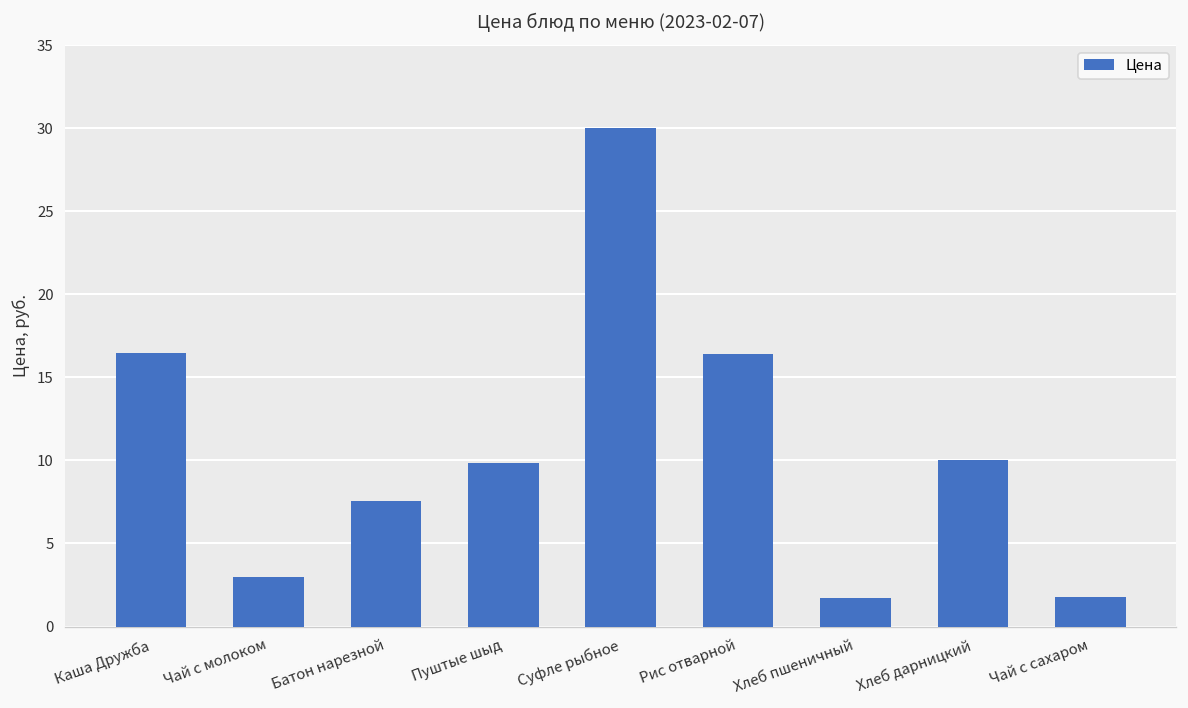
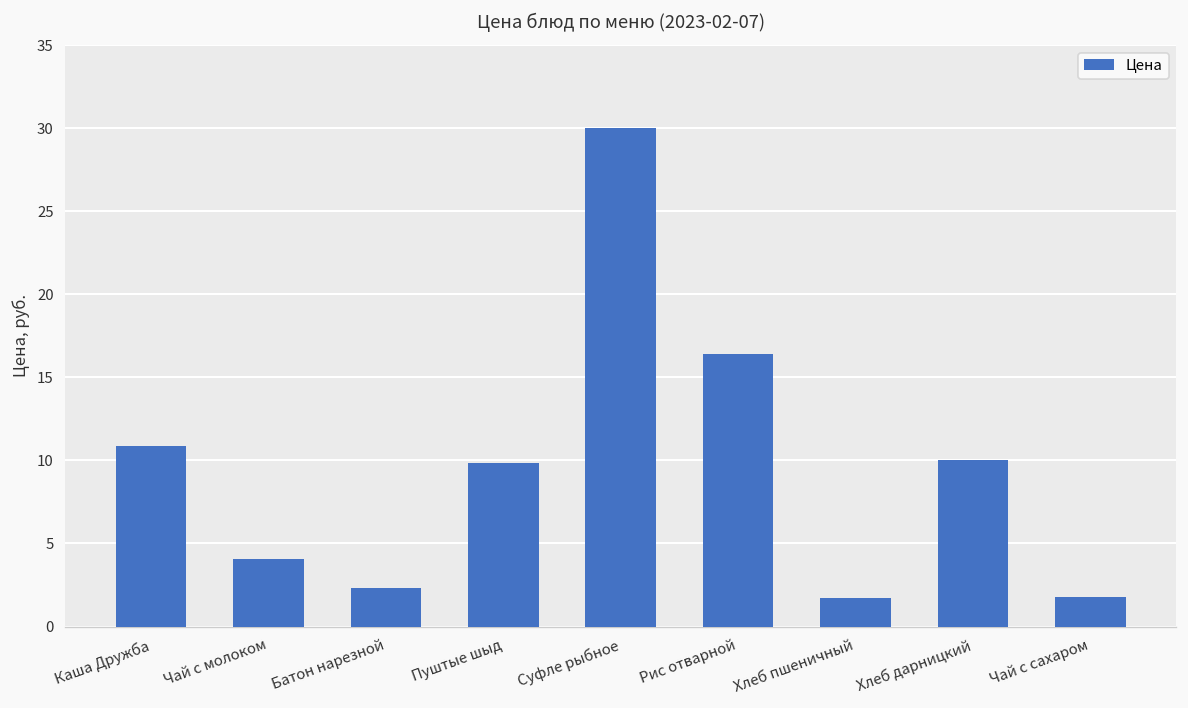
  {
-   "Каша Дружба": 16.5,
-   "Чай с молоком": 3.0,
-   "Батон нарезной": 7.6,
+   "Каша Дружба": 10.9,
+   "Чай с молоком": 4.1,
+   "Батон нарезной": 2.3,
    "Пуштые шыд": 9.8,
    "Суфле рыбное": 30.0,
    "Рис отварной": 16.4,
    "Хлеб пшеничный": 1.7,
    "Хлеб дарницкий": 10.0,
    "Чай с сахаром": 1.8
  }
